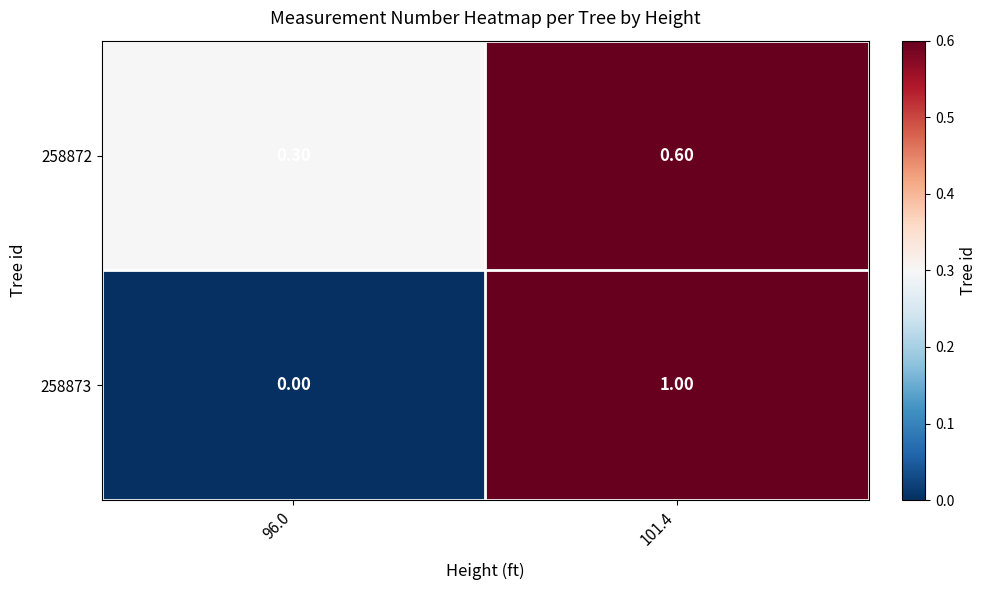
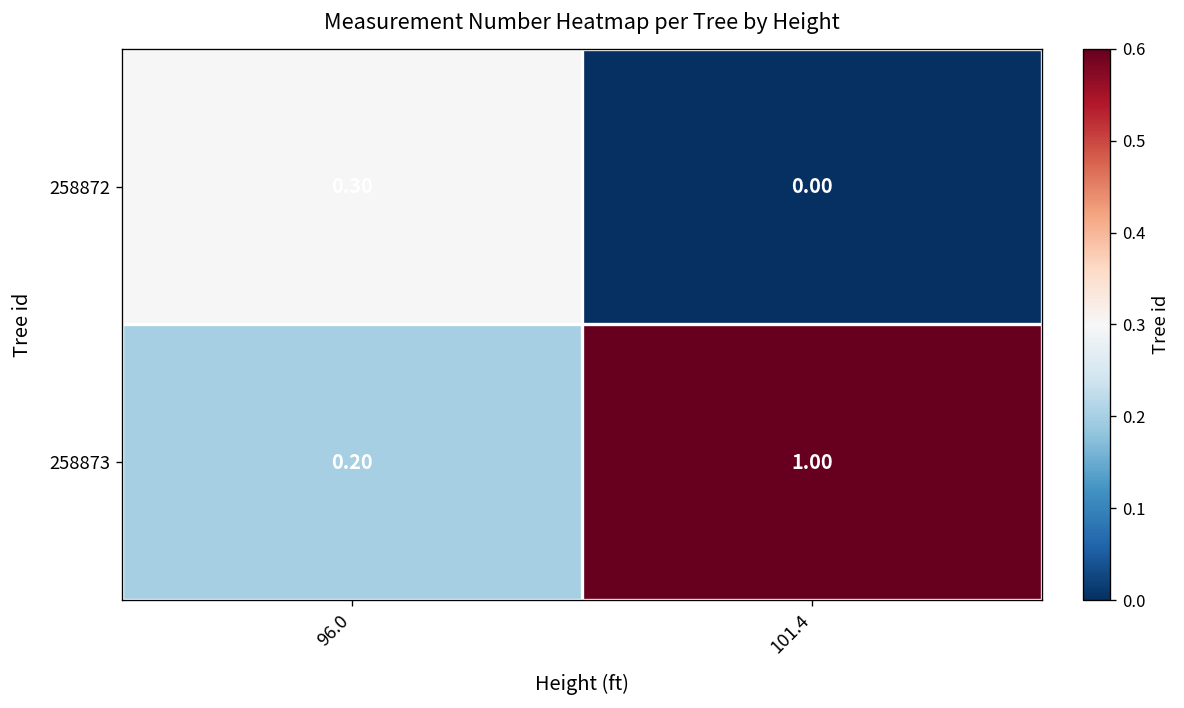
  {
    "258872": {
-     "101.4": 0.60
+     "101.4": 0.00
    },
    "258873": {
-     "96.0": 0.00,
+     "96.0": 0.20,
      "101.4": 1.00
    }
  }
